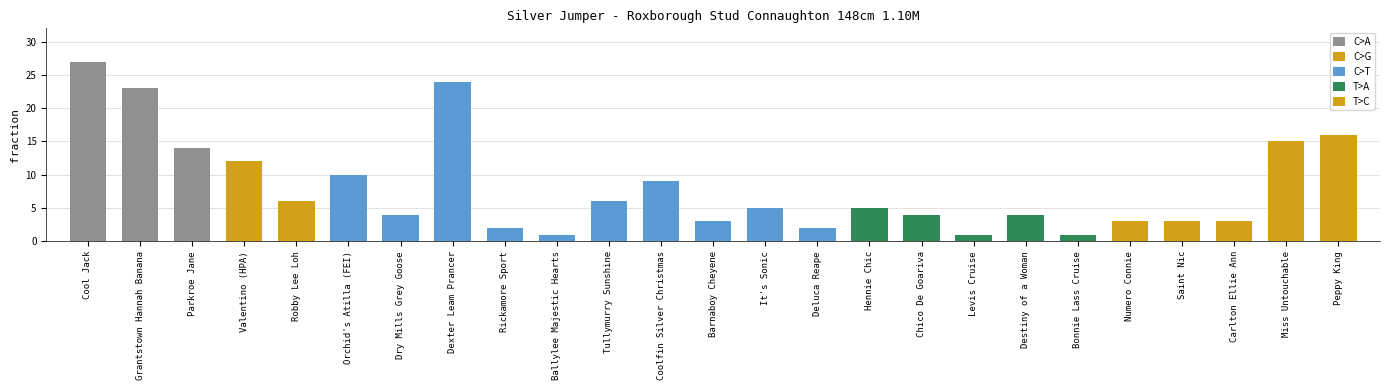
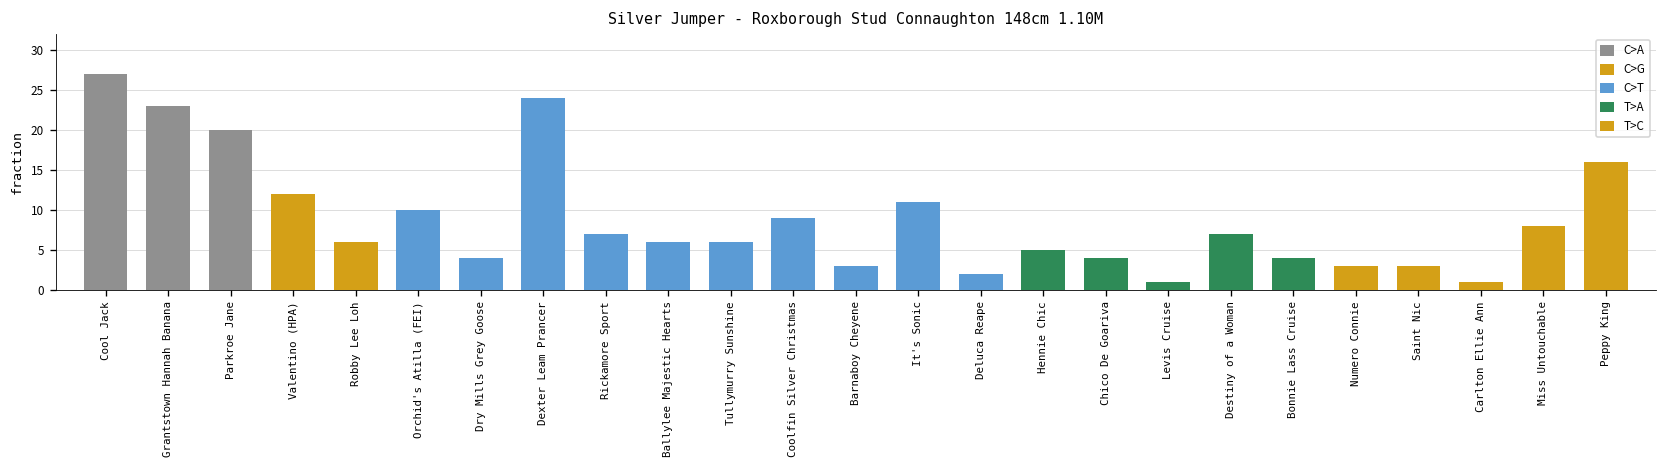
  {
    "Cool Jack": 27,
    "Grantstown Hannah Banana": 23,
-   "Parkroe Jane": 14,
+   "Parkroe Jane": 20,
    "Valentino (HPA)": 12,
    "Robby Lee Loh": 6,
    "Orchid's Atilla (FEI)": 10,
    "Dry Mills Grey Goose": 4,
    "Dexter Leam Prancer": 24,
-   "Rickamore Sport": 2,
-   "Ballylee Majestic Hearts": 1,
+   "Rickamore Sport": 7,
+   "Ballylee Majestic Hearts": 6,
    "Tullymurry Sunshine": 6,
    "Coolfin Silver Christmas": 9,
    "Barnaboy Cheyene": 3,
-   "It's Sonic": 5,
+   "It's Sonic": 11,
    "Deluca Reape": 2,
    "Hennie Chic": 5,
    "Chico De Goariva": 4,
    "Levis Cruise": 1,
-   "Destiny of a Woman": 4,
-   "Bonnie Lass Cruise": 1,
+   "Destiny of a Woman": 7,
+   "Bonnie Lass Cruise": 4,
    "Numero Connie": 3,
    "Saint Nic": 3,
-   "Carlton Ellie Ann": 3,
-   "Miss Untouchable": 15,
+   "Carlton Ellie Ann": 1,
+   "Miss Untouchable": 8,
    "Peppy King": 16
  }
